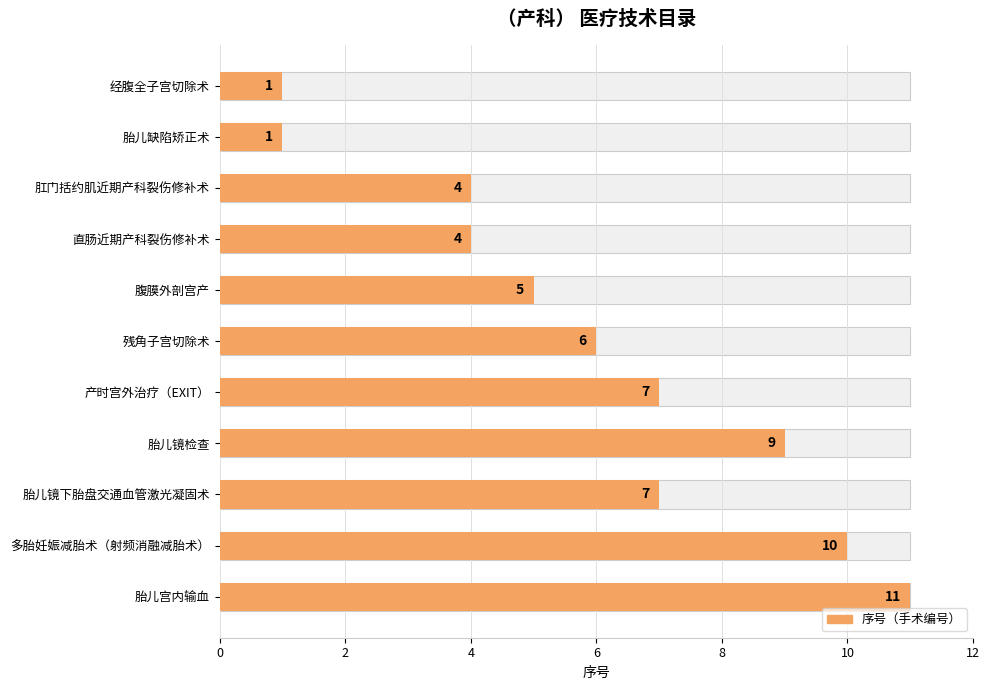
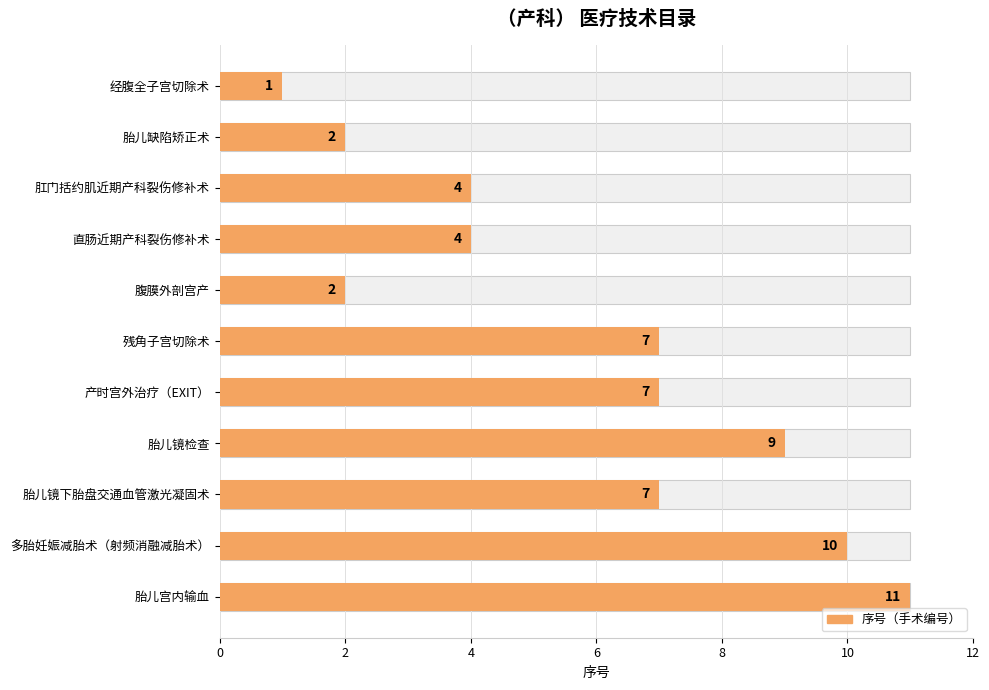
  {
    "序号（手术编号）": {
-     "胎儿缺陷矫正术": 1,
-     "腹膜外剖宫产": 5,
-     "残角子宫切除术": 6,
+     "胎儿缺陷矫正术": 2,
+     "腹膜外剖宫产": 2,
+     "残角子宫切除术": 7,
      "胎儿宫内输血": 11
    }
  }
